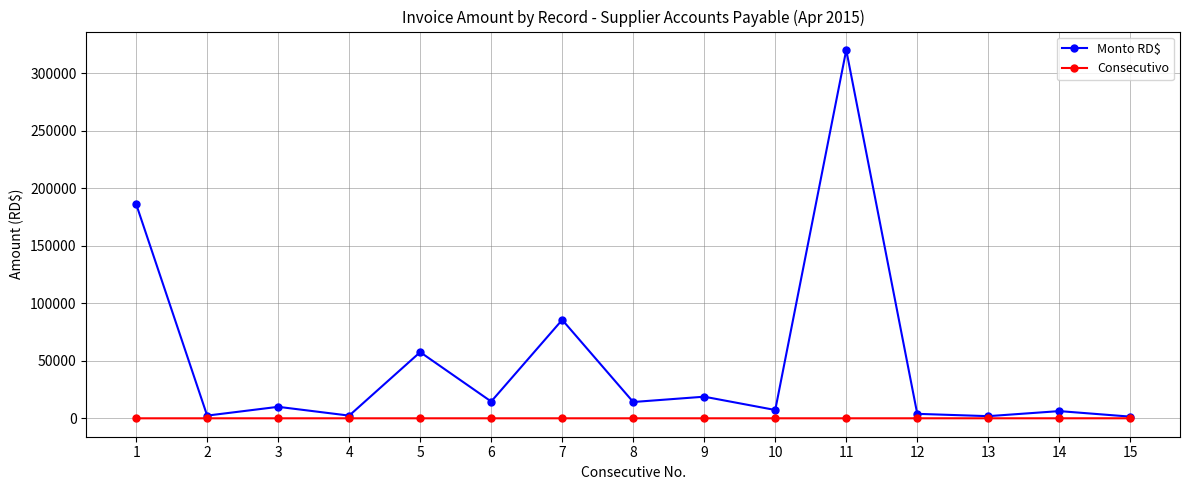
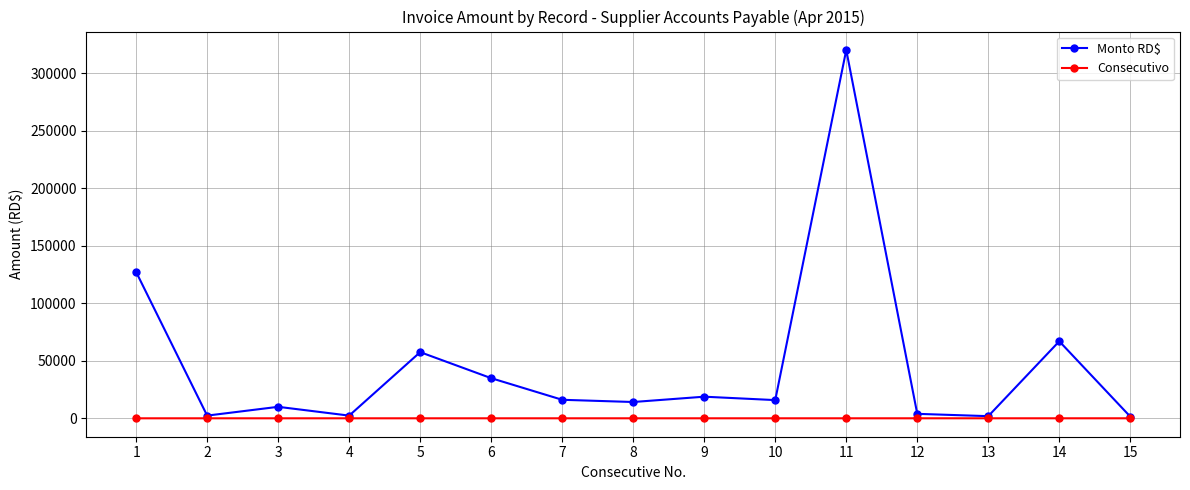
  {
    "Monto RD$": {
-     "1": 186000,
+     "1": 127000,
      "2": 2000,
      "3": 10000,
      "4": 2000,
      "5": 57000,
-     "6": 15000,
-     "7": 86000,
+     "6": 35000,
+     "7": 16000,
      "8": 14000,
      "9": 19000,
-     "10": 7000,
+     "10": 16000,
      "11": 320000,
      "12": 4000,
-     "14": 6000
+     "14": 67000
    },
    "Consecutivo": {
      "1": 0,
      "2": 0,
      "3": 0,
      "4": 0,
      "5": 0,
      "6": 0,
      "7": 0,
      "8": 0,
      "9": 0,
      "10": 0,
      "11": 0,
      "12": 0,
      "14": 0
    }
  }
